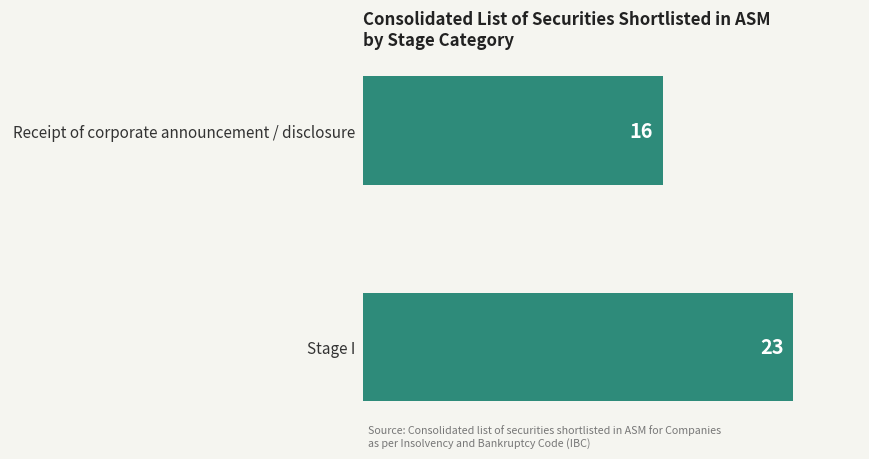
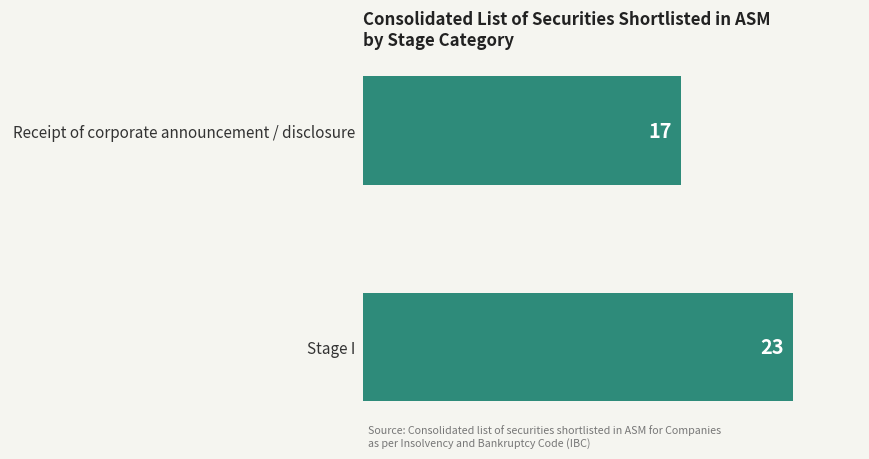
  {
-   "Receipt of corporate announcement / disclosure": 16,
+   "Receipt of corporate announcement / disclosure": 17,
    "Stage I": 23
  }
